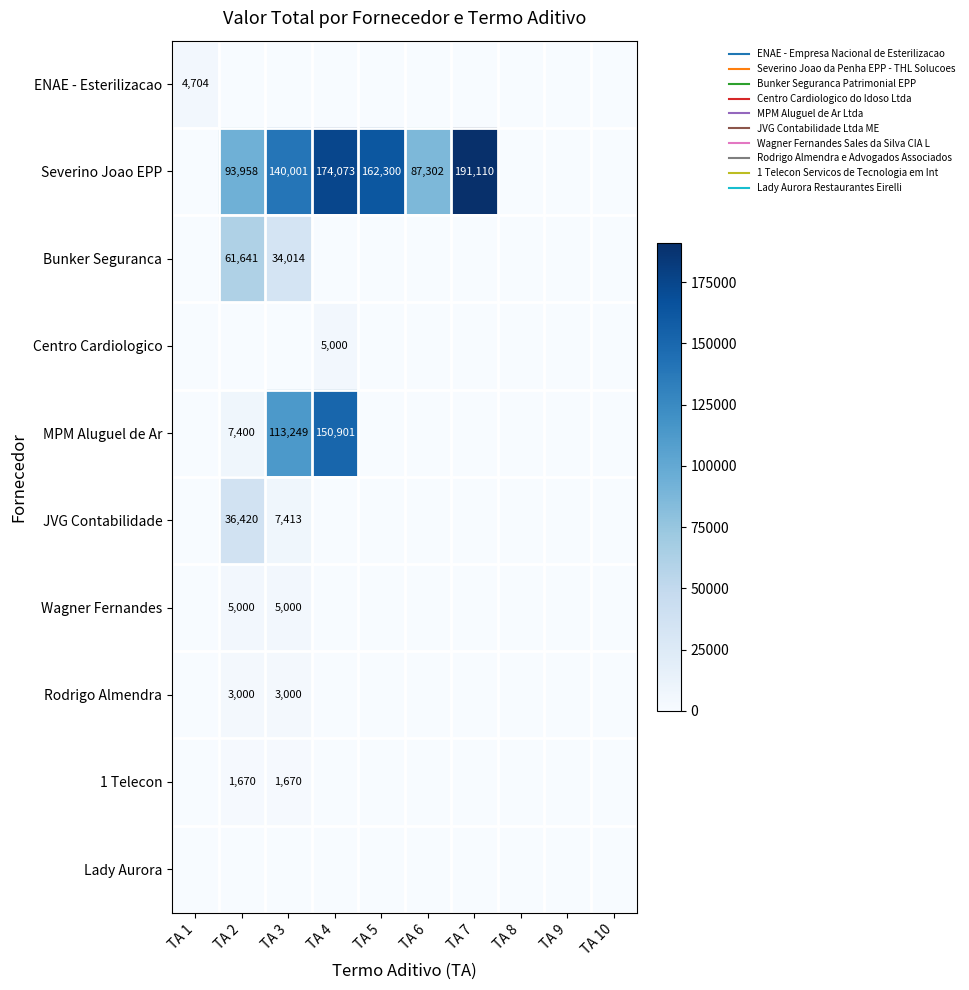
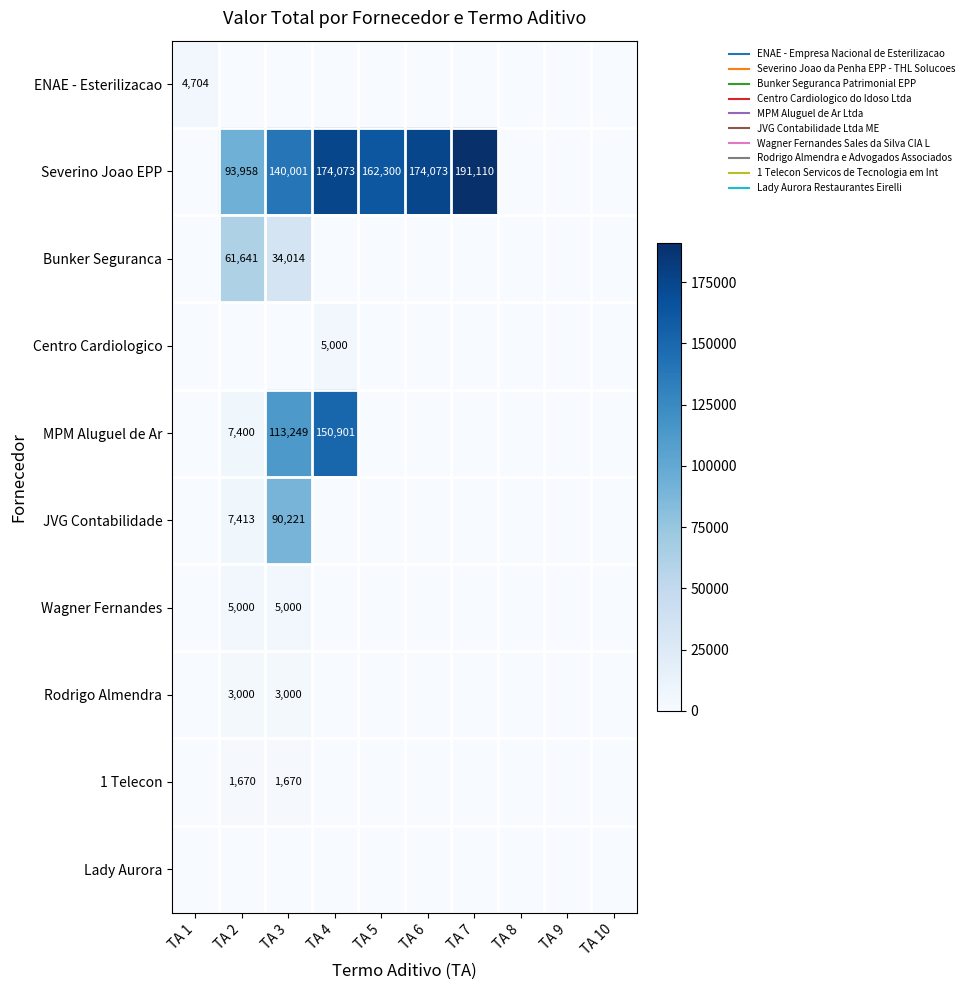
  {
    "ENAE - Esterilizacao": {
      "TA 1": "4,704"
    },
    "Severino Joao EPP": {
      "TA 2": "93,958",
      "TA 3": "140,001",
      "TA 4": "174,073",
      "TA 5": "162,300",
-     "TA 6": "87,302",
+     "TA 6": "174,073",
      "TA 7": "191,110"
    },
    "Bunker Seguranca": {
      "TA 2": "61,641",
      "TA 3": "34,014"
    },
    "Centro Cardiologico": {
      "TA 4": "5,000"
    },
    "MPM Aluguel de Ar": {
      "TA 2": "7,400",
      "TA 3": "113,249",
      "TA 4": "150,901"
    },
    "JVG Contabilidade": {
-     "TA 2": "36,420",
-     "TA 3": "7,413"
+     "TA 2": "7,413",
+     "TA 3": "90,221"
    },
    "Wagner Fernandes": {
      "TA 2": "5,000",
      "TA 3": "5,000"
    },
    "Rodrigo Almendra": {
      "TA 2": "3,000",
      "TA 3": "3,000"
    },
    "1 Telecon": {
      "TA 2": "1,670",
      "TA 3": "1,670"
    }
  }
